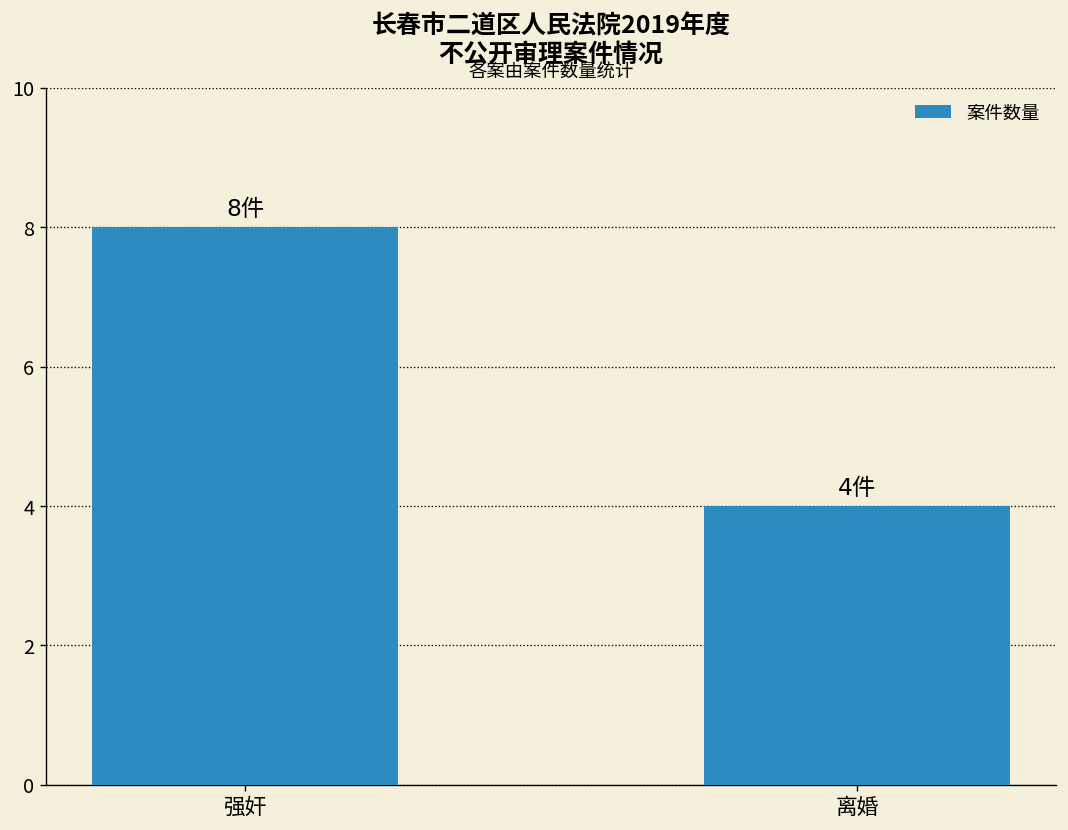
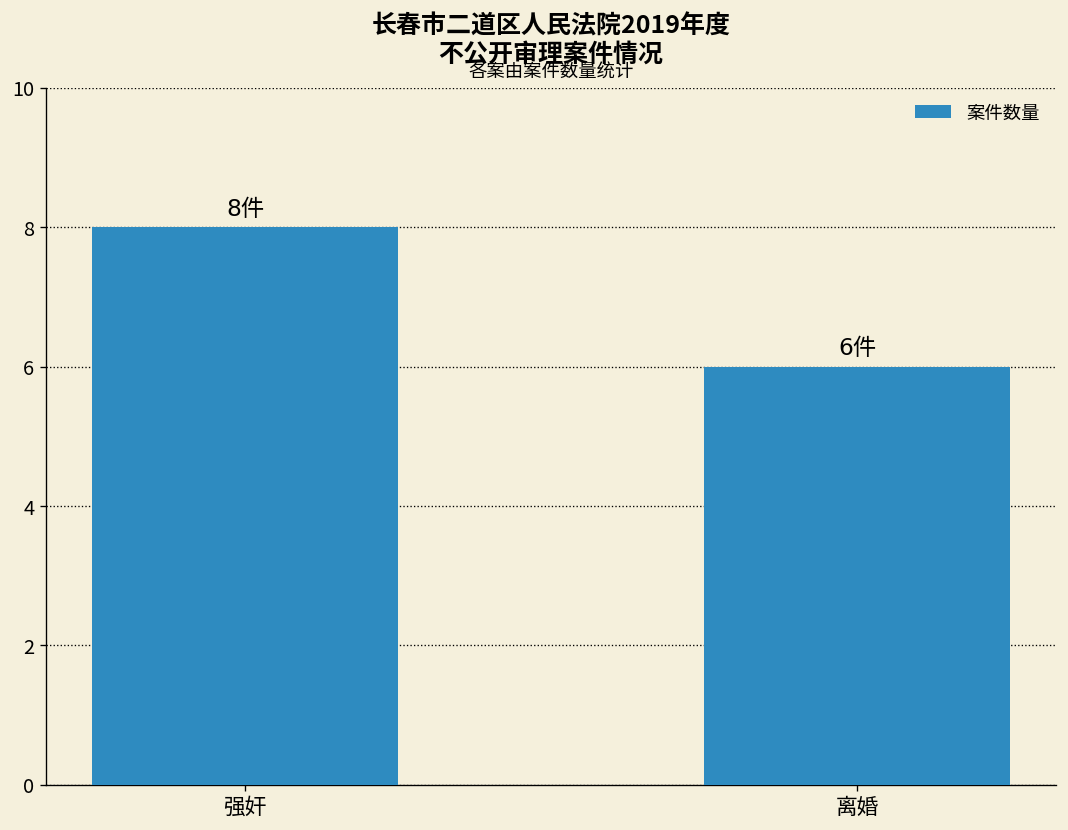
  {
    "强奸": "8件",
-   "离婚": "4件"
+   "离婚": "6件"
  }
